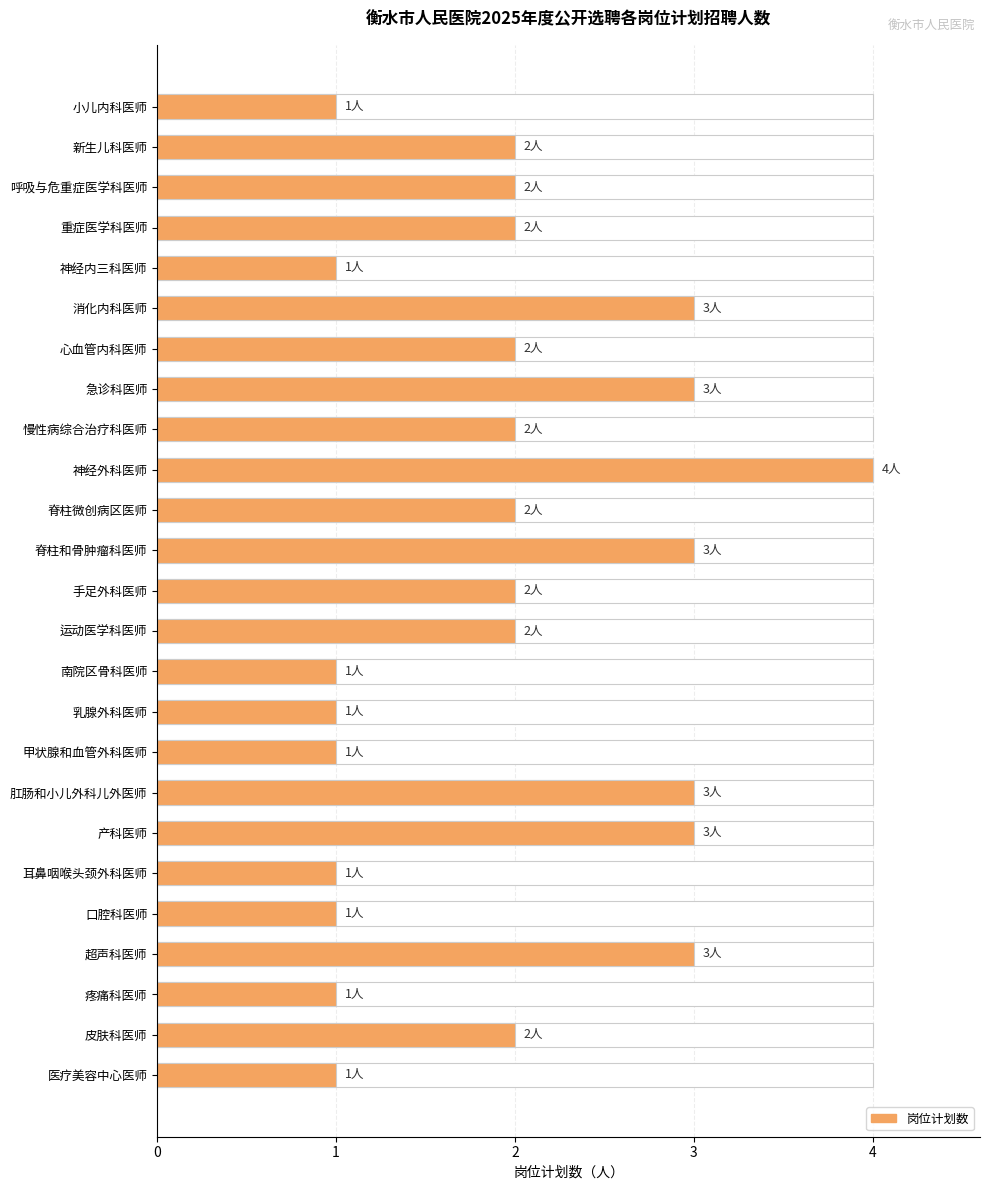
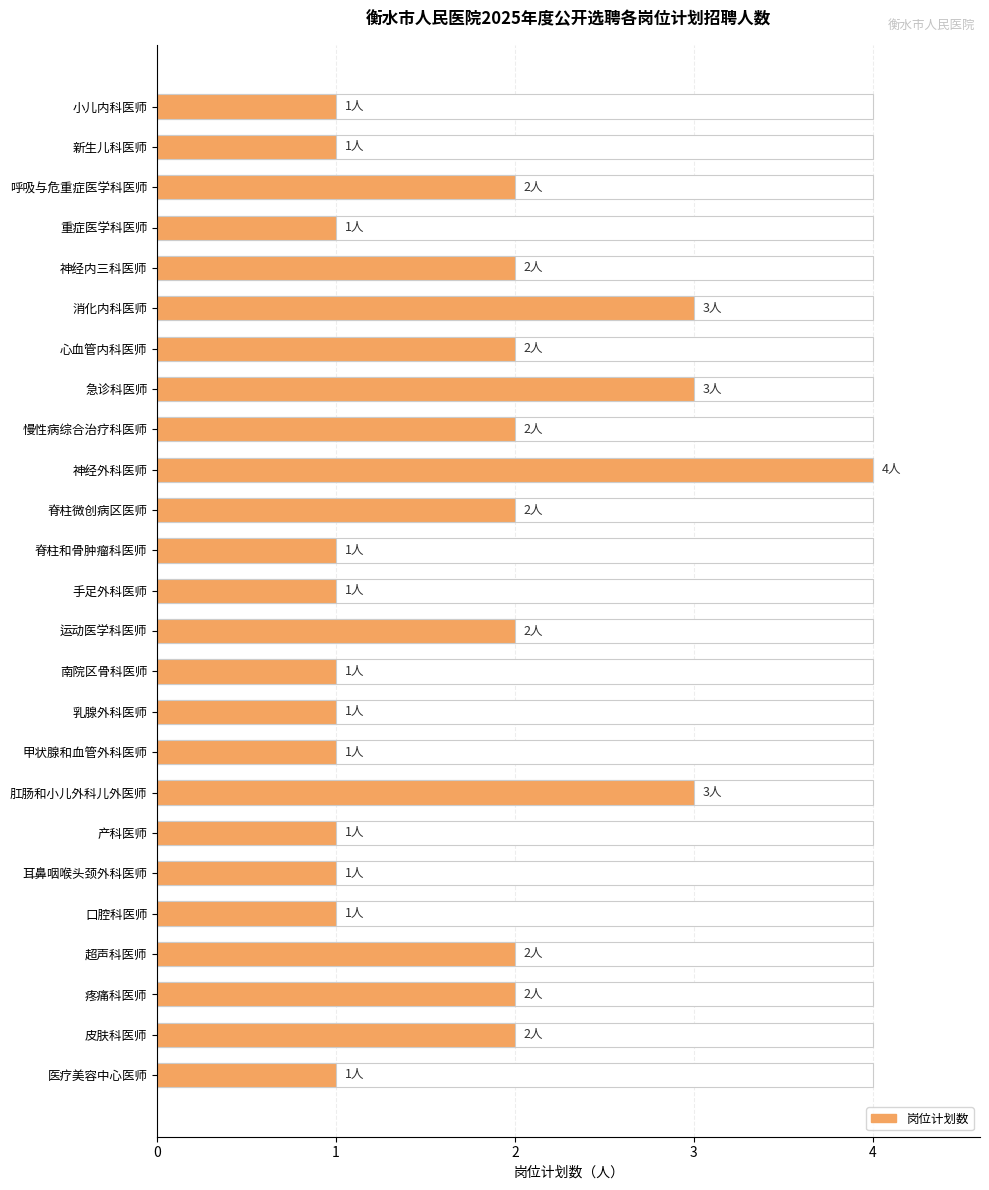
  {
    "岗位计划数": {
-     "新生儿科医师": "2人",
-     "重症医学科医师": "2人",
-     "神经内三科医师": "1人",
+     "新生儿科医师": "1人",
+     "重症医学科医师": "1人",
+     "神经内三科医师": "2人",
      "神经外科医师": "4人",
-     "脊柱和骨肿瘤科医师": "3人",
-     "手足外科医师": "2人",
-     "产科医师": "3人",
-     "超声科医师": "3人",
-     "疼痛科医师": "1人"
+     "脊柱和骨肿瘤科医师": "1人",
+     "手足外科医师": "1人",
+     "产科医师": "1人",
+     "超声科医师": "2人",
+     "疼痛科医师": "2人"
    }
  }
